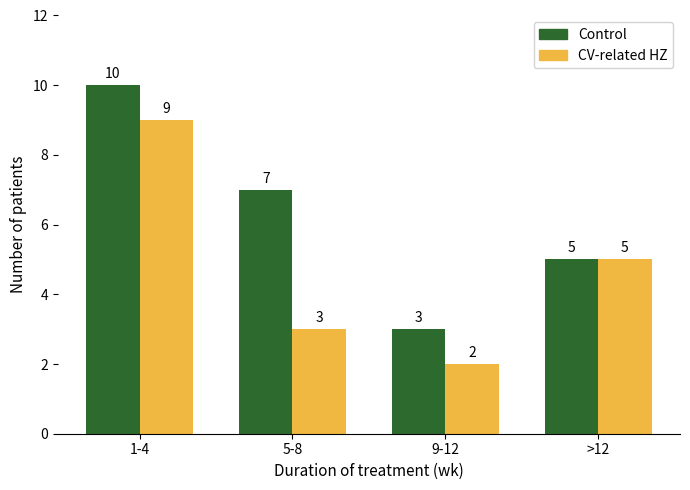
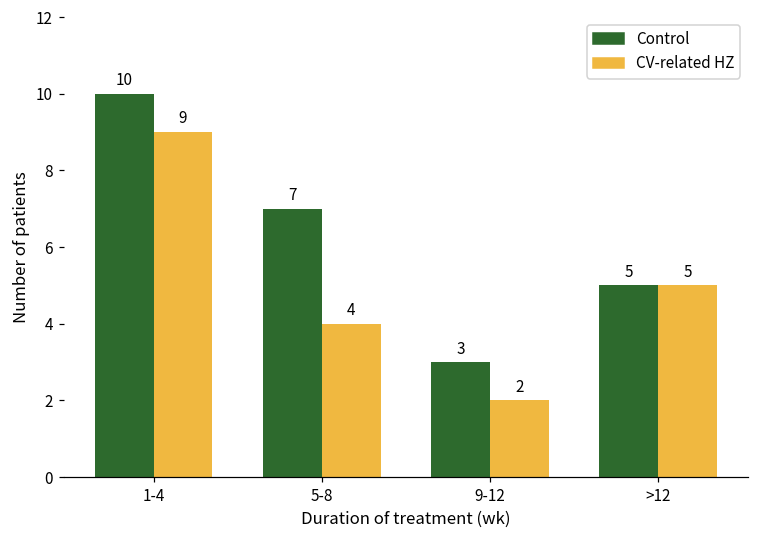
  {
    "Control": {
      "1-4": 10,
      "5-8": 7,
      "9-12": 3,
      ">12": 5
    },
    "CV-related HZ": {
      "1-4": 9,
-     "5-8": 3,
+     "5-8": 4,
      "9-12": 2,
      ">12": 5
    }
  }
